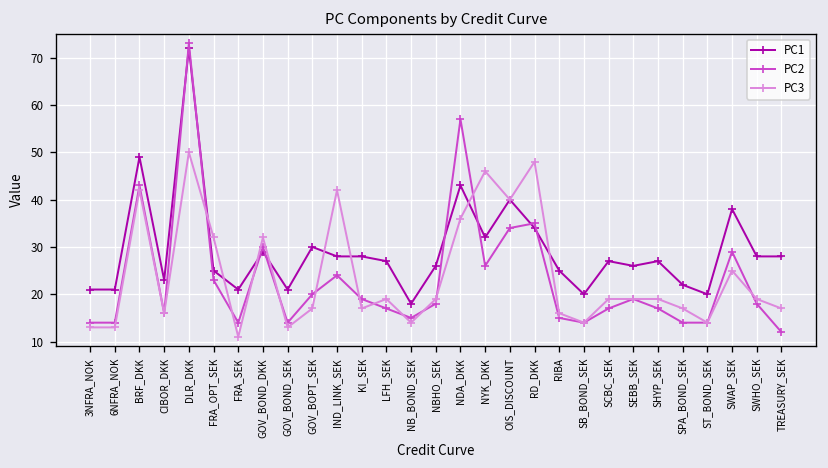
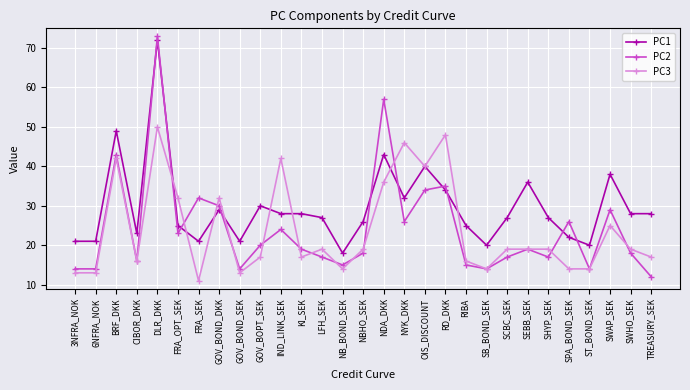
  {
    "PC1": {
      "3NFRA_NOK": 21,
      "6NFRA_NOK": 21,
      "BRF_DKK": 49,
      "CIBOR_DKK": 23,
      "DLR_DKK": 72,
      "FRA_OPT_SEK": 25,
      "FRA_SEK": 21,
      "GOV_BOND_DKK": 29,
      "GOV_BOND_SEK": 21,
      "GOV_BOPT_SEK": 30,
      "IND_LINK_SEK": 28,
      "KI_SEK": 28,
      "LFH_SEK": 27,
      "NB_BOND_SEK": 18,
      "NBHO_SEK": 26,
      "NDA_DKK": 43,
      "NYK_DKK": 32,
      "RD_DKK": 34,
      "RIBA": 25,
      "SB_BOND_SEK": 20,
      "SCBC_SEK": 27,
-     "SEBB_SEK": 26,
+     "SEBB_SEK": 36,
      "SHYP_SEK": 27,
      "SPA_BOND_SEK": 22,
      "ST_BOND_SEK": 20,
      "SWAP_SEK": 38,
      "SWHO_SEK": 28,
      "TREASURY_SEK": 28
    },
    "PC2": {
      "3NFRA_NOK": 14,
      "6NFRA_NOK": 14,
      "BRF_DKK": 43,
      "DLR_DKK": 73,
      "FRA_OPT_SEK": 23,
-     "FRA_SEK": 14,
+     "FRA_SEK": 32,
      "GOV_BOND_DKK": 30,
      "GOV_BOND_SEK": 14,
      "GOV_BOPT_SEK": 20,
      "IND_LINK_SEK": 24,
      "KI_SEK": 19,
      "LFH_SEK": 17,
      "NB_BOND_SEK": 15,
      "NBHO_SEK": 18,
      "NDA_DKK": 57,
      "NYK_DKK": 26,
      "OIS_DISCOUNT": 34,
      "RD_DKK": 35,
      "RIBA": 15,
      "SCBC_SEK": 17,
      "SHYP_SEK": 17,
-     "SPA_BOND_SEK": 14,
+     "SPA_BOND_SEK": 26,
      "SWAP_SEK": 29,
      "SWHO_SEK": 18,
      "TREASURY_SEK": 12
    },
    "PC3": {
      "3NFRA_NOK": 13,
      "6NFRA_NOK": 13,
      "BRF_DKK": 42,
      "DLR_DKK": 50,
      "FRA_OPT_SEK": 32,
      "FRA_SEK": 11,
      "GOV_BOND_DKK": 32,
      "GOV_BOND_SEK": 13,
      "GOV_BOPT_SEK": 17,
      "IND_LINK_SEK": 42,
      "KI_SEK": 17,
      "LFH_SEK": 19,
      "NB_BOND_SEK": 14,
      "NBHO_SEK": 19,
      "NDA_DKK": 36,
      "NYK_DKK": 46,
      "RD_DKK": 48,
      "RIBA": 16,
      "SCBC_SEK": 19,
      "SHYP_SEK": 19,
-     "SPA_BOND_SEK": 17,
+     "SPA_BOND_SEK": 14,
      "SWAP_SEK": 25,
      "SWHO_SEK": 19,
      "TREASURY_SEK": 17
    }
  }
